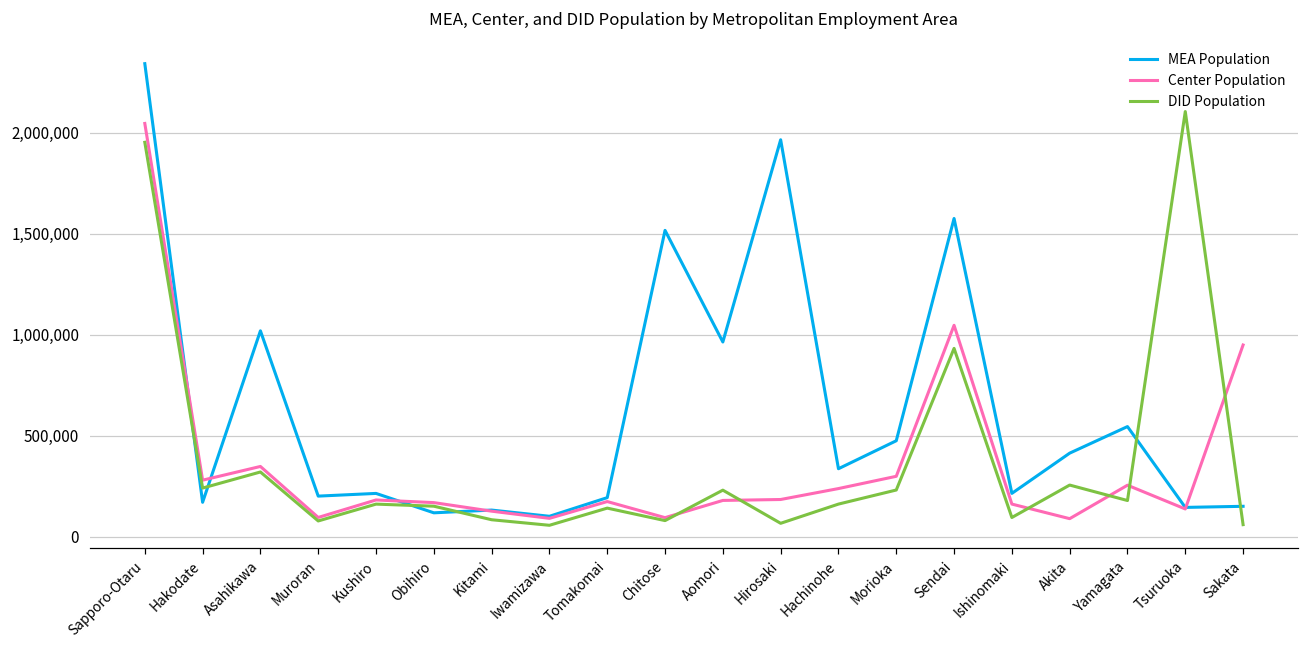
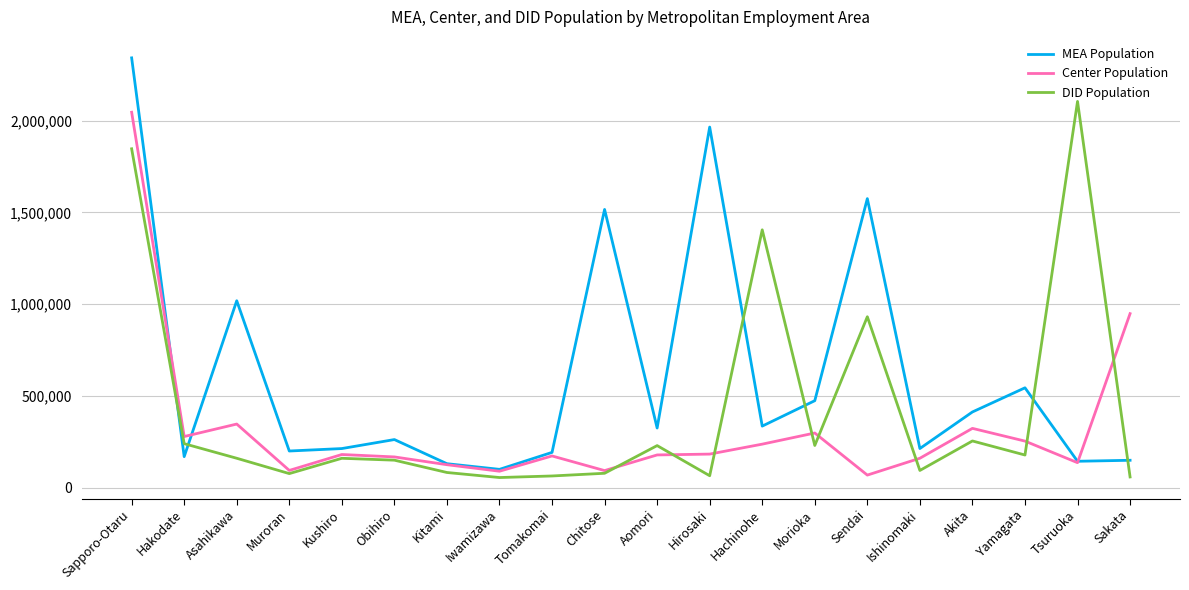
  {
    "MEA Population": {
      "Sapporo-Otaru": "2,340,000",
      "Hakodate": "170,000",
      "Asahikawa": "1,020,000",
      "Muroran": "200,000",
      "Kushiro": "210,000",
-     "Obihiro": "120,000",
+     "Obihiro": "260,000",
      "Tomakomai": "190,000",
      "Chitose": "1,520,000",
-     "Aomori": "960,000",
+     "Aomori": "330,000",
      "Hirosaki": "1,960,000",
      "Hachinohe": "340,000",
      "Morioka": "470,000",
      "Sendai": "1,570,000",
      "Ishinomaki": "210,000",
      "Akita": "410,000",
      "Yamagata": "540,000",
      "Sakata": "150,000"
    },
    "Center Population": {
      "Sapporo-Otaru": "2,050,000",
      "Hakodate": "280,000",
      "Asahikawa": "350,000",
      "Muroran": "90,000",
      "Kushiro": "180,000",
      "Obihiro": "170,000",
      "Tomakomai": "170,000",
      "Chitose": "90,000",
      "Aomori": "180,000",
      "Hirosaki": "180,000",
      "Hachinohe": "240,000",
      "Morioka": "300,000",
-     "Sendai": "1,050,000",
+     "Sendai": "70,000",
      "Ishinomaki": "160,000",
-     "Akita": "90,000",
+     "Akita": "320,000",
      "Yamagata": "250,000",
      "Sakata": "950,000"
    },
    "DID Population": {
-     "Sapporo-Otaru": "1,950,000",
+     "Sapporo-Otaru": "1,850,000",
      "Hakodate": "240,000",
-     "Asahikawa": "320,000",
+     "Asahikawa": "160,000",
      "Muroran": "80,000",
      "Kushiro": "160,000",
      "Obihiro": "150,000",
      "Kitami": "80,000",
      "Iwamizawa": "60,000",
-     "Tomakomai": "140,000",
+     "Tomakomai": "60,000",
      "Chitose": "80,000",
      "Aomori": "230,000",
      "Hirosaki": "70,000",
-     "Hachinohe": "160,000",
+     "Hachinohe": "1,410,000",
      "Morioka": "230,000",
      "Sendai": "930,000",
      "Ishinomaki": "90,000",
      "Akita": "250,000",
      "Yamagata": "180,000",
      "Tsuruoka": "2,100,000",
      "Sakata": "60,000"
    }
  }
